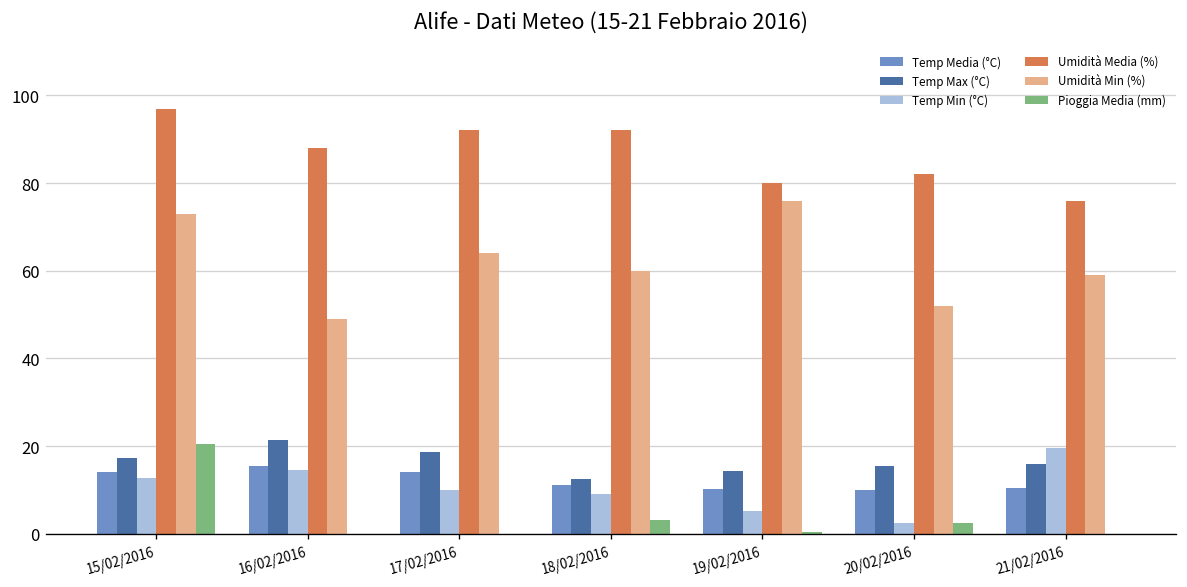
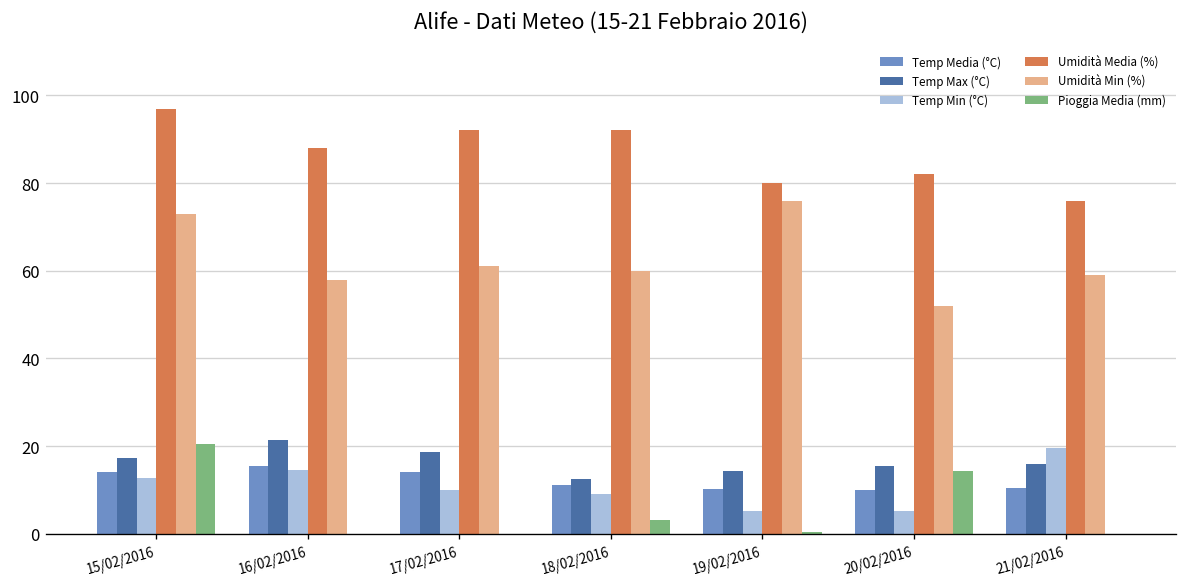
  {
    "Temp Min (°C)": {
      "15/02/2016": 13,
      "16/02/2016": 15,
      "17/02/2016": 10,
      "18/02/2016": 9,
      "19/02/2016": 5,
-     "20/02/2016": 3,
+     "20/02/2016": 5,
      "21/02/2016": 20
    },
    "Umidità Media (%)": {
      "15/02/2016": 97,
      "16/02/2016": 88,
      "17/02/2016": 92,
      "18/02/2016": 92,
      "19/02/2016": 80,
      "20/02/2016": 82,
      "21/02/2016": 76
    },
    "Umidità Min (%)": {
      "15/02/2016": 73,
-     "16/02/2016": 49,
-     "17/02/2016": 64,
+     "16/02/2016": 58,
+     "17/02/2016": 61,
      "18/02/2016": 60,
      "19/02/2016": 76,
      "20/02/2016": 52,
      "21/02/2016": 59
    },
    "Pioggia Media (mm)": {
      "15/02/2016": 20,
      "16/02/2016": 0,
      "17/02/2016": 0,
      "18/02/2016": 3,
-     "20/02/2016": 2,
+     "20/02/2016": 14,
      "21/02/2016": 0
    }
  }
